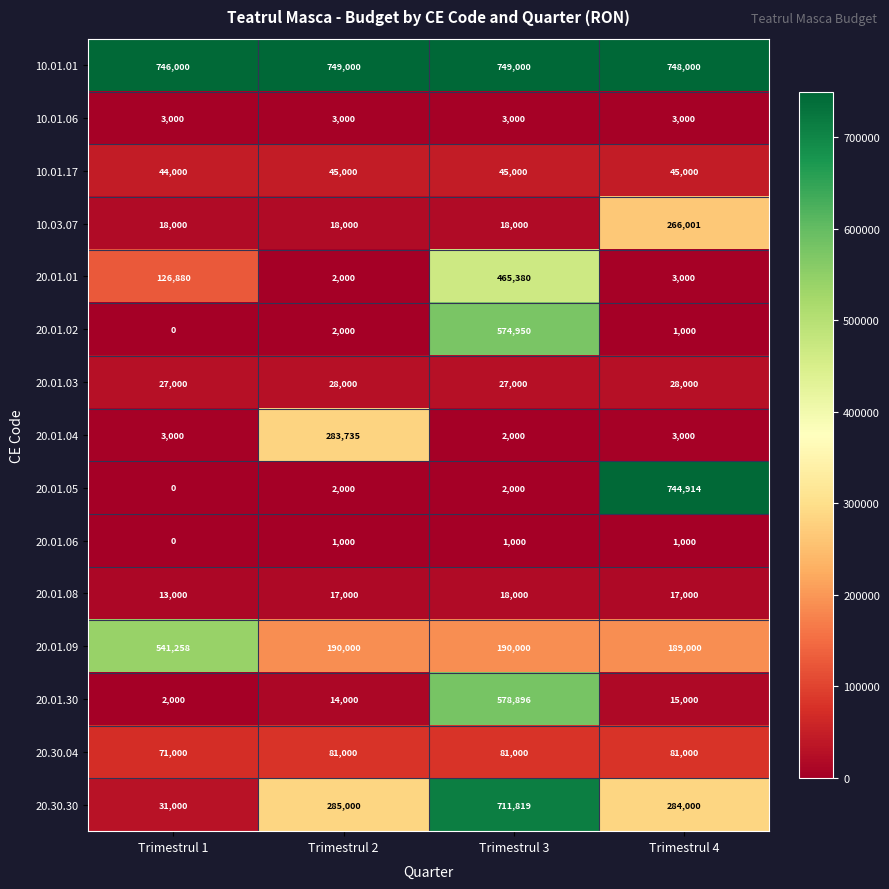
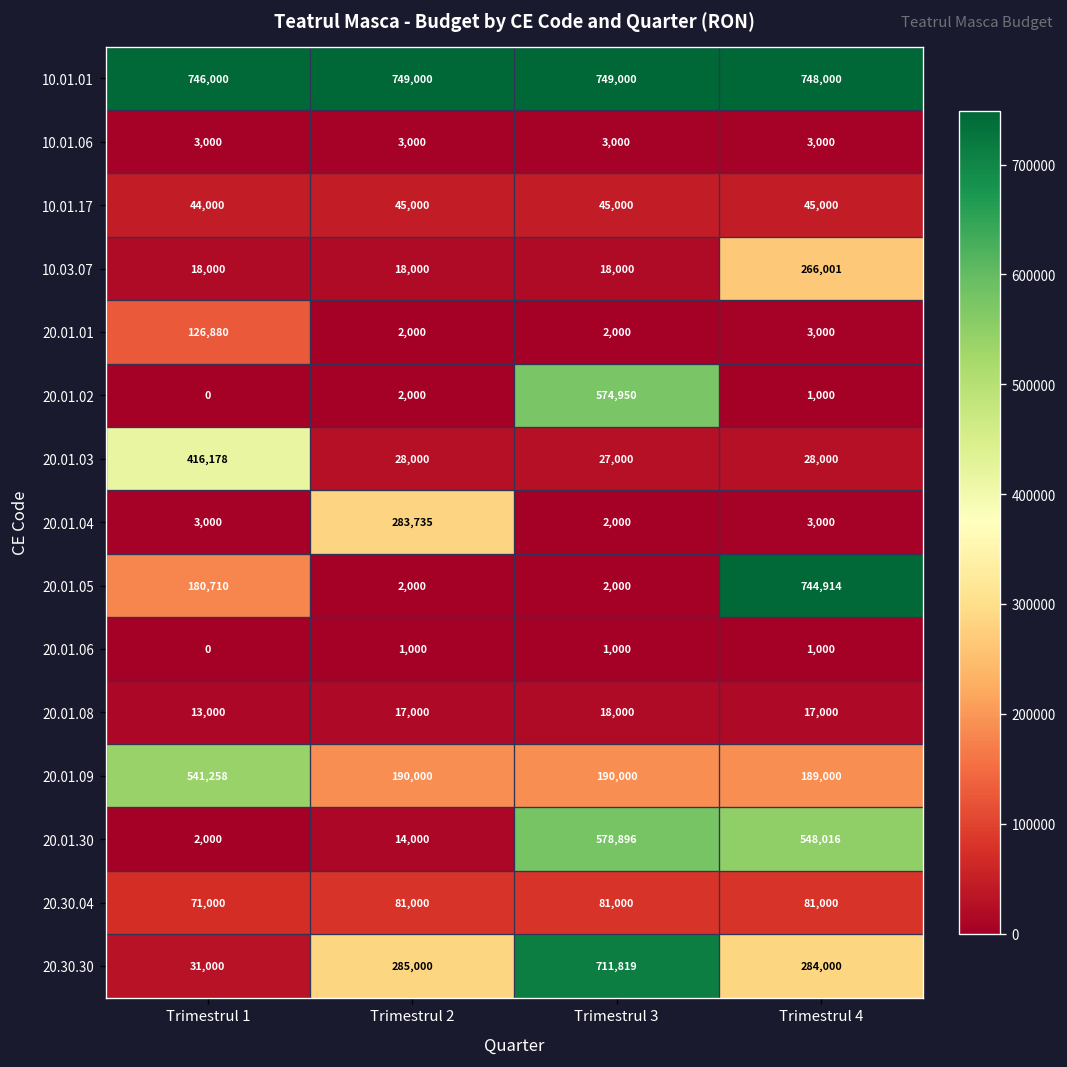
  {
    "10.01.01": {
      "Trimestrul 1": "746,000",
      "Trimestrul 2": "749,000",
      "Trimestrul 3": "749,000",
      "Trimestrul 4": "748,000"
    },
    "10.01.06": {
      "Trimestrul 1": "3,000",
      "Trimestrul 2": "3,000",
      "Trimestrul 3": "3,000",
      "Trimestrul 4": "3,000"
    },
    "10.01.17": {
      "Trimestrul 1": "44,000",
      "Trimestrul 2": "45,000",
      "Trimestrul 3": "45,000",
      "Trimestrul 4": "45,000"
    },
    "10.03.07": {
      "Trimestrul 1": "18,000",
      "Trimestrul 2": "18,000",
      "Trimestrul 3": "18,000",
      "Trimestrul 4": "266,001"
    },
    "20.01.01": {
      "Trimestrul 1": "126,880",
      "Trimestrul 2": "2,000",
-     "Trimestrul 3": "465,380",
+     "Trimestrul 3": "2,000",
      "Trimestrul 4": "3,000"
    },
    "20.01.02": {
      "Trimestrul 1": "0",
      "Trimestrul 2": "2,000",
      "Trimestrul 3": "574,950",
      "Trimestrul 4": "1,000"
    },
    "20.01.03": {
-     "Trimestrul 1": "27,000",
+     "Trimestrul 1": "416,178",
      "Trimestrul 2": "28,000",
      "Trimestrul 3": "27,000",
      "Trimestrul 4": "28,000"
    },
    "20.01.04": {
      "Trimestrul 1": "3,000",
      "Trimestrul 2": "283,735",
      "Trimestrul 3": "2,000",
      "Trimestrul 4": "3,000"
    },
    "20.01.05": {
-     "Trimestrul 1": "0",
+     "Trimestrul 1": "180,710",
      "Trimestrul 2": "2,000",
      "Trimestrul 3": "2,000",
      "Trimestrul 4": "744,914"
    },
    "20.01.06": {
      "Trimestrul 1": "0",
      "Trimestrul 2": "1,000",
      "Trimestrul 3": "1,000",
      "Trimestrul 4": "1,000"
    },
    "20.01.08": {
      "Trimestrul 1": "13,000",
      "Trimestrul 2": "17,000",
      "Trimestrul 3": "18,000",
      "Trimestrul 4": "17,000"
    },
    "20.01.09": {
      "Trimestrul 1": "541,258",
      "Trimestrul 2": "190,000",
      "Trimestrul 3": "190,000",
      "Trimestrul 4": "189,000"
    },
    "20.01.30": {
      "Trimestrul 1": "2,000",
      "Trimestrul 2": "14,000",
      "Trimestrul 3": "578,896",
-     "Trimestrul 4": "15,000"
+     "Trimestrul 4": "548,016"
    },
    "20.30.04": {
      "Trimestrul 1": "71,000",
      "Trimestrul 2": "81,000",
      "Trimestrul 3": "81,000",
      "Trimestrul 4": "81,000"
    },
    "20.30.30": {
      "Trimestrul 1": "31,000",
      "Trimestrul 2": "285,000",
      "Trimestrul 3": "711,819",
      "Trimestrul 4": "284,000"
    }
  }
